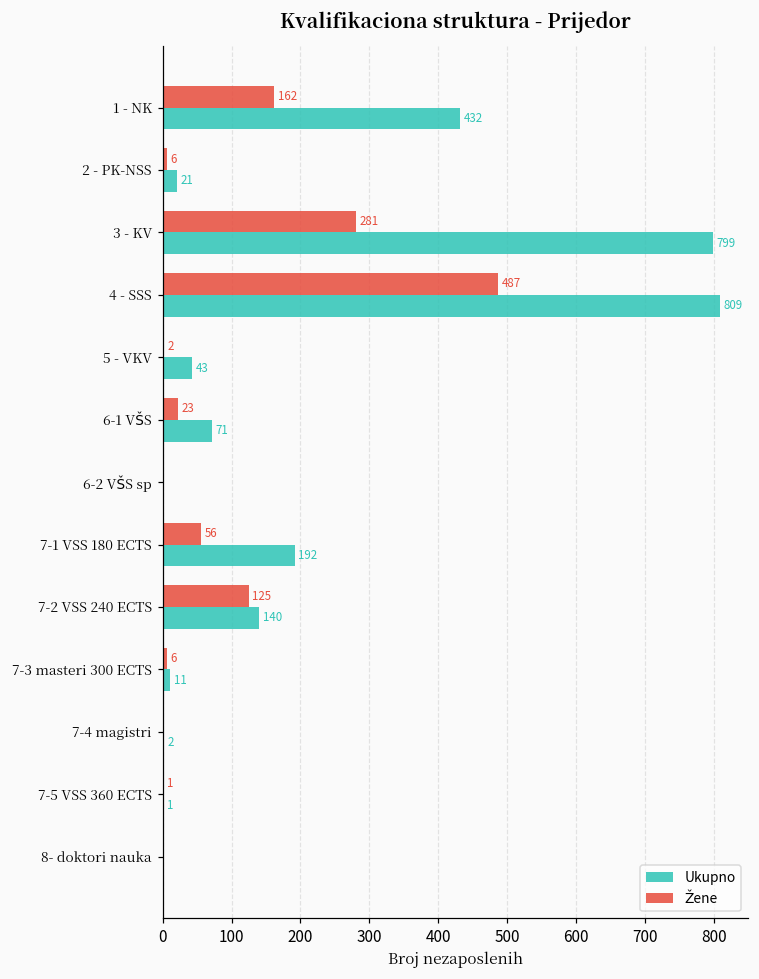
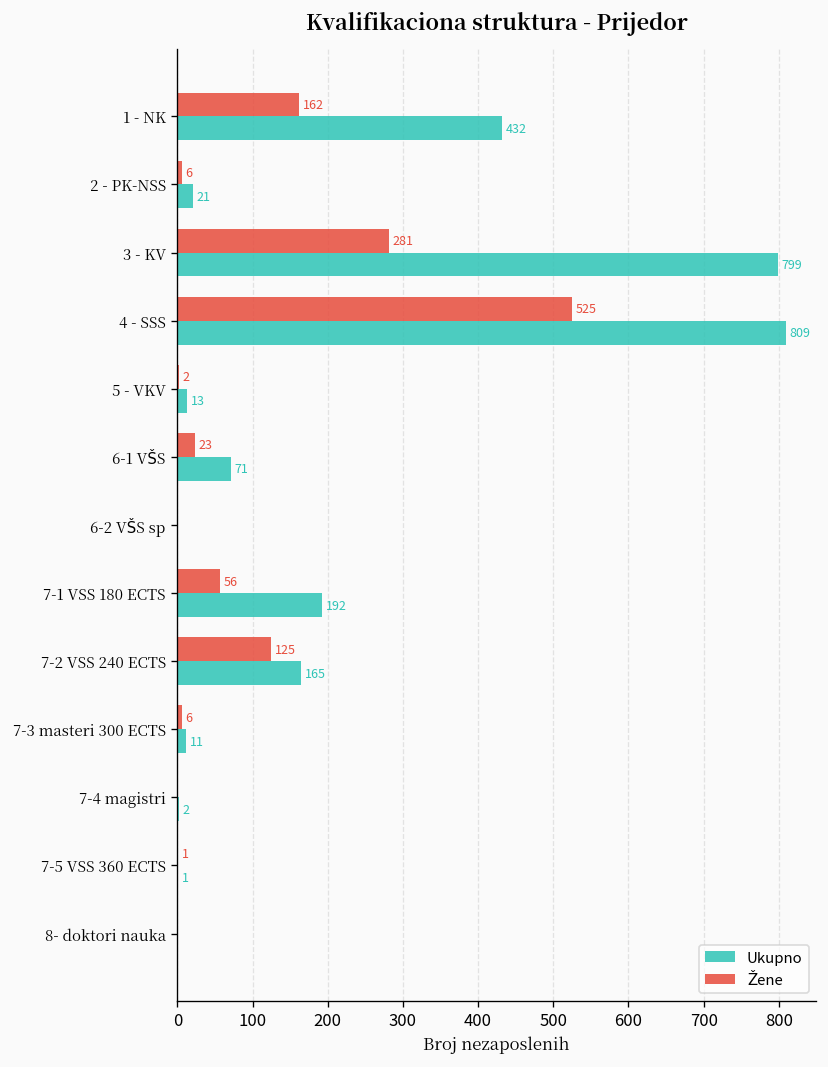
  {
    "Ukupno": {
      "1 - NK": 432,
      "2 - PK-NSS": 21,
      "3 - KV": 799,
      "4 - SSS": 809,
-     "5 - VKV": 43,
+     "5 - VKV": 13,
      "6-1 VŠS": 71,
      "7-1 VSS 180 ECTS": 192,
-     "7-2 VSS 240 ECTS": 140,
+     "7-2 VSS 240 ECTS": 165,
      "7-3 masteri 300 ECTS": 11,
      "7-4 magistri": 2,
      "7-5 VSS 360 ECTS": 1
    },
    "Žene": {
      "1 - NK": 162,
      "2 - PK-NSS": 6,
      "3 - KV": 281,
-     "4 - SSS": 487,
+     "4 - SSS": 525,
      "5 - VKV": 2,
      "6-1 VŠS": 23,
      "7-1 VSS 180 ECTS": 56,
      "7-2 VSS 240 ECTS": 125,
      "7-3 masteri 300 ECTS": 6,
      "7-5 VSS 360 ECTS": 1
    }
  }
